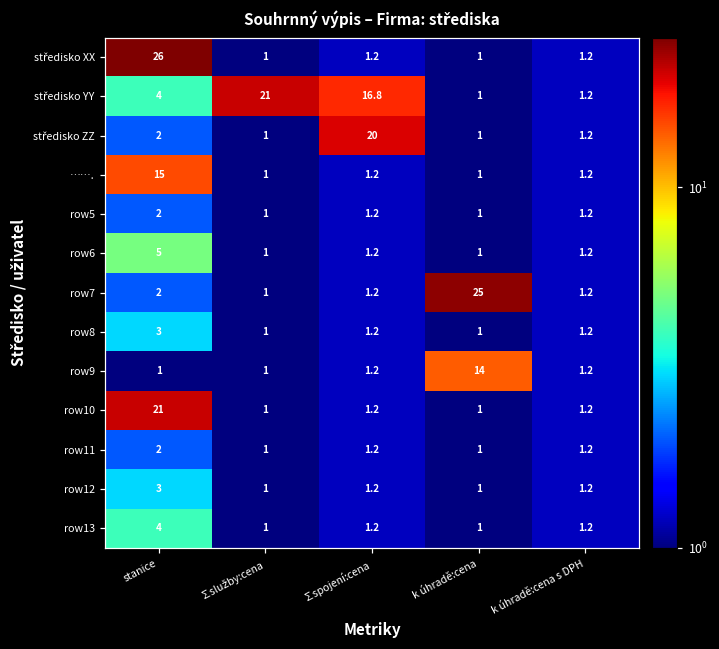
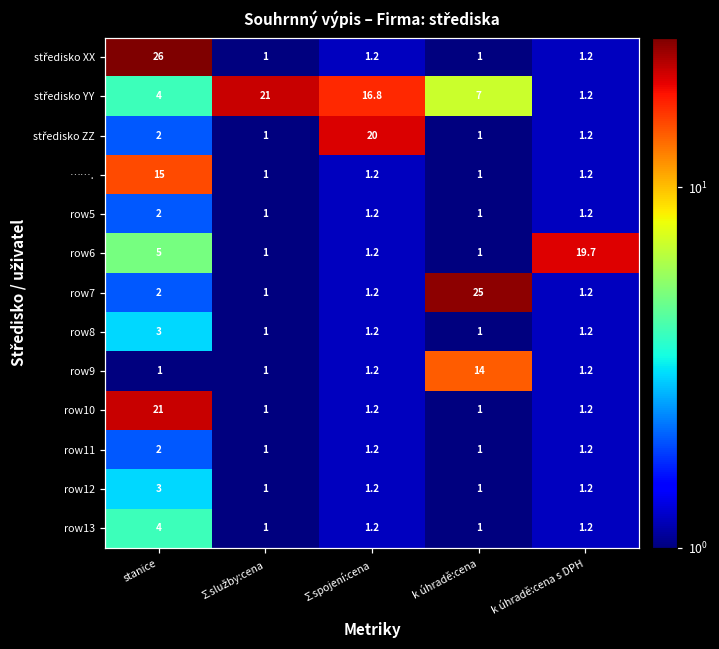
  {
    "středisko XX": {
      "stanice": 26,
      "∑služby:cena": 1,
      "∑spojení:cena": 1.2,
      "k úhradě:cena": 1,
      "k úhradě:cena s DPH": 1.2
    },
    "středisko YY": {
      "stanice": 4,
      "∑služby:cena": 21,
      "∑spojení:cena": 16.8,
-     "k úhradě:cena": 1,
+     "k úhradě:cena": 7,
      "k úhradě:cena s DPH": 1.2
    },
    "středisko ZZ": {
      "stanice": 2,
      "∑služby:cena": 1,
      "∑spojení:cena": 20,
      "k úhradě:cena": 1,
      "k úhradě:cena s DPH": 1.2
    },
    "…….": {
      "stanice": 15,
      "∑služby:cena": 1,
      "∑spojení:cena": 1.2,
      "k úhradě:cena": 1,
      "k úhradě:cena s DPH": 1.2
    },
    "row5": {
      "stanice": 2,
      "∑služby:cena": 1,
      "∑spojení:cena": 1.2,
      "k úhradě:cena": 1,
      "k úhradě:cena s DPH": 1.2
    },
    "row6": {
      "stanice": 5,
      "∑služby:cena": 1,
      "∑spojení:cena": 1.2,
      "k úhradě:cena": 1,
-     "k úhradě:cena s DPH": 1.2
+     "k úhradě:cena s DPH": 19.7
    },
    "row7": {
      "stanice": 2,
      "∑služby:cena": 1,
      "∑spojení:cena": 1.2,
      "k úhradě:cena": 25,
      "k úhradě:cena s DPH": 1.2
    },
    "row8": {
      "stanice": 3,
      "∑služby:cena": 1,
      "∑spojení:cena": 1.2,
      "k úhradě:cena": 1,
      "k úhradě:cena s DPH": 1.2
    },
    "row9": {
      "stanice": 1,
      "∑služby:cena": 1,
      "∑spojení:cena": 1.2,
      "k úhradě:cena": 14,
      "k úhradě:cena s DPH": 1.2
    },
    "row10": {
      "stanice": 21,
      "∑služby:cena": 1,
      "∑spojení:cena": 1.2,
      "k úhradě:cena": 1,
      "k úhradě:cena s DPH": 1.2
    },
    "row11": {
      "stanice": 2,
      "∑služby:cena": 1,
      "∑spojení:cena": 1.2,
      "k úhradě:cena": 1,
      "k úhradě:cena s DPH": 1.2
    },
    "row12": {
      "stanice": 3,
      "∑služby:cena": 1,
      "∑spojení:cena": 1.2,
      "k úhradě:cena": 1,
      "k úhradě:cena s DPH": 1.2
    },
    "row13": {
      "stanice": 4,
      "∑služby:cena": 1,
      "∑spojení:cena": 1.2,
      "k úhradě:cena": 1,
      "k úhradě:cena s DPH": 1.2
    }
  }
